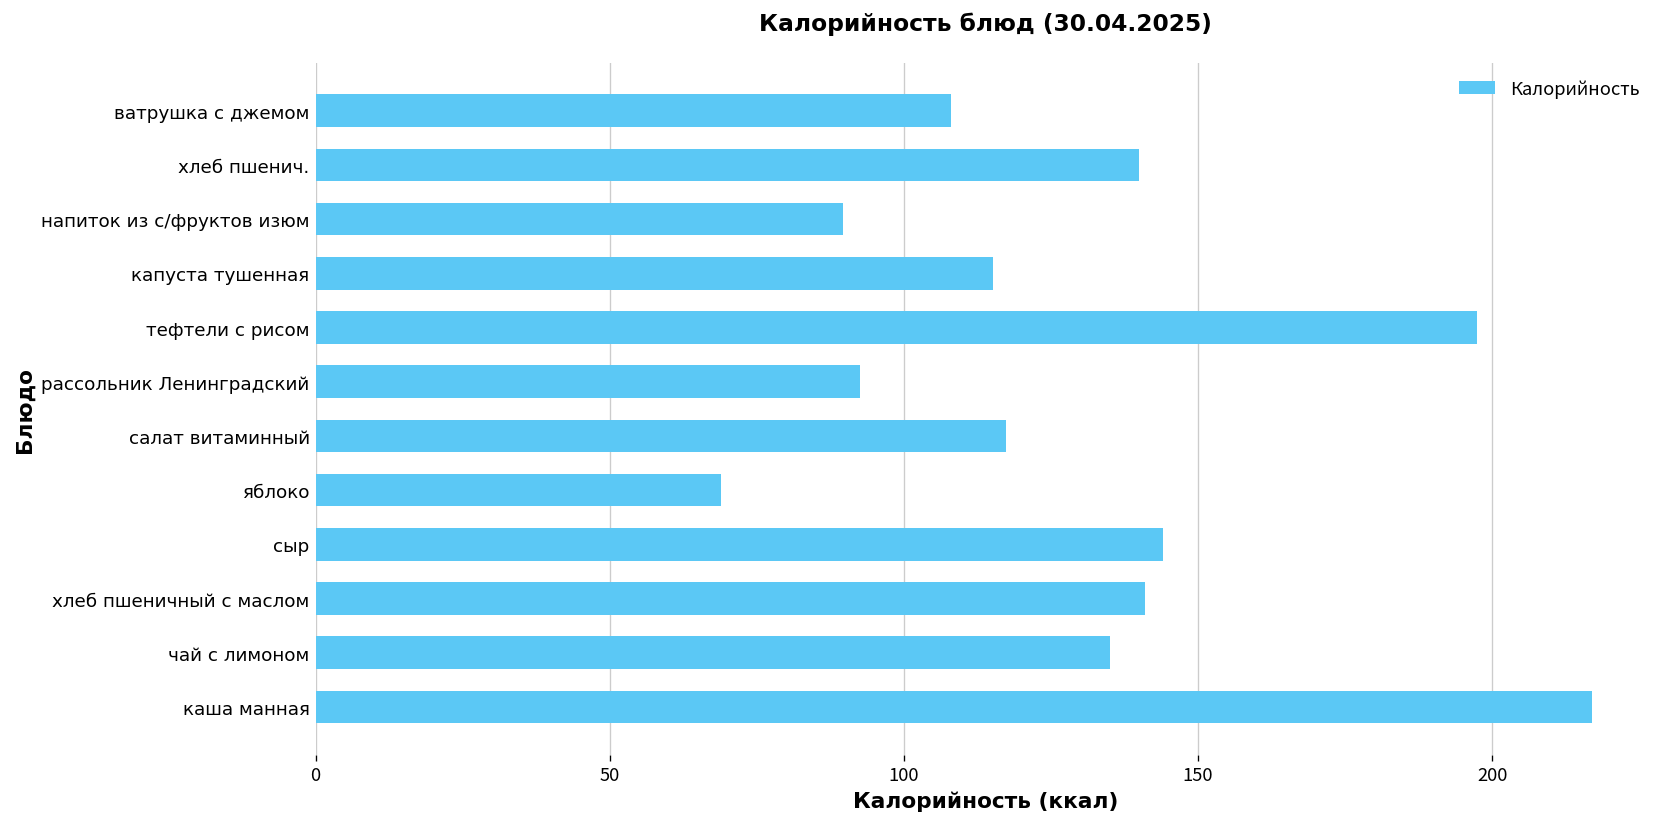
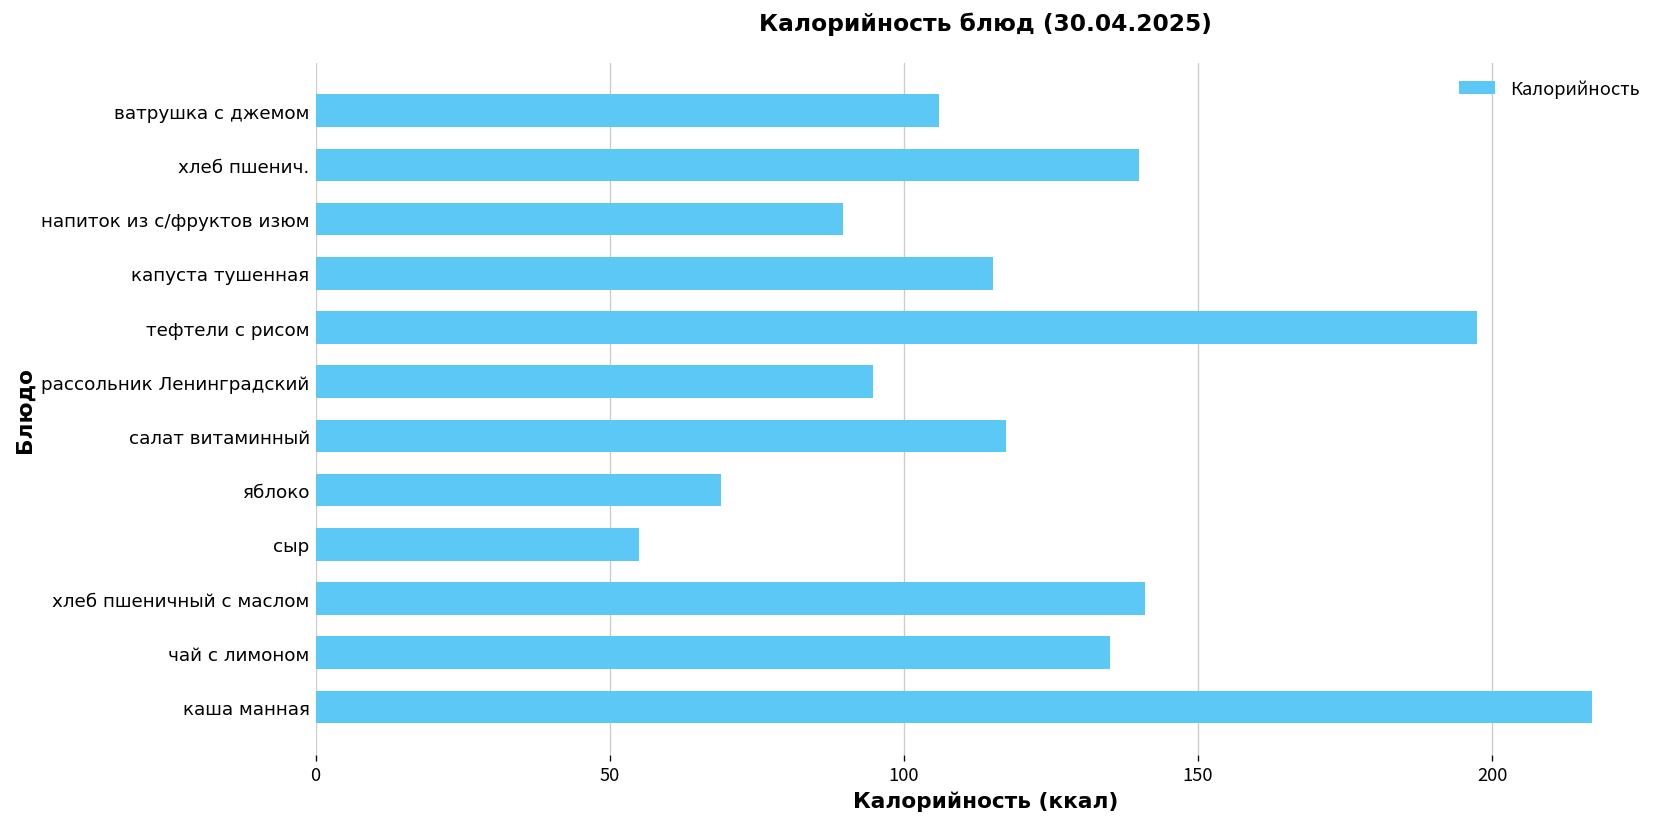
  {
-   "ватрушка с джемом": 108,
+   "ватрушка с джемом": 106,
    "хлеб пшенич.": 140,
    "напиток из с/фруктов изюм": 90,
    "капуста тушенная": 115,
    "тефтели с рисом": 198,
-   "рассольник Ленинградский": 93,
+   "рассольник Ленинградский": 95,
    "салат витаминный": 117,
    "яблоко": 69,
-   "сыр": 144,
+   "сыр": 55,
    "хлеб пшеничный с маслом": 141,
    "чай с лимоном": 135,
    "каша манная": 217
  }
